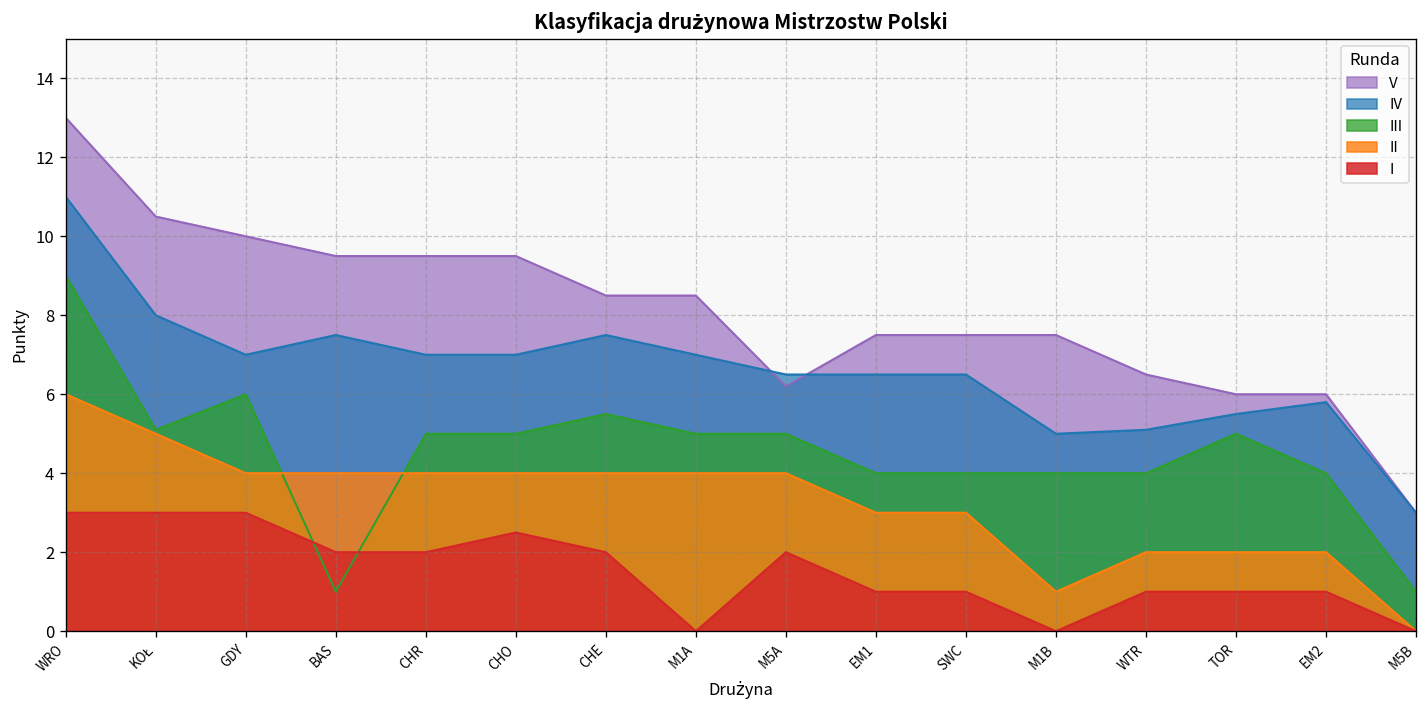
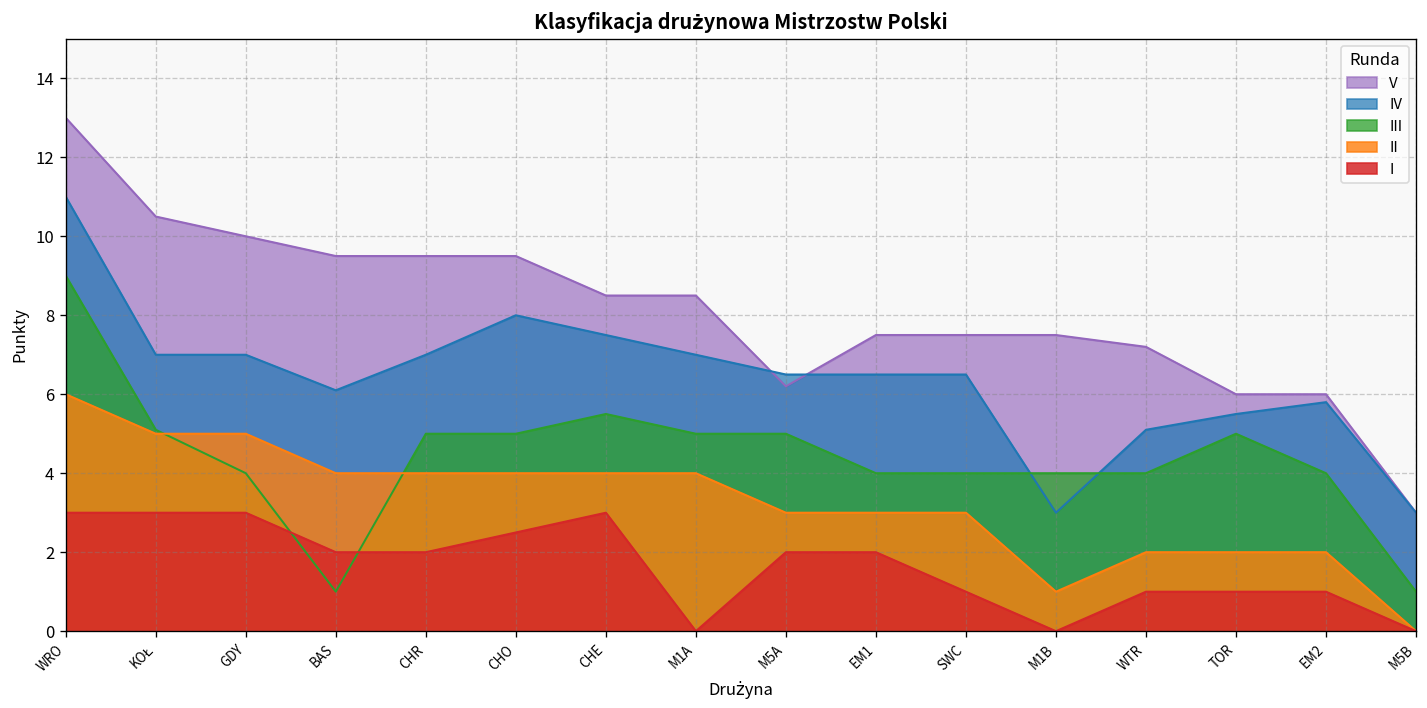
  {
    "V": {
      "WRO": 13.0,
      "KOŁ": 10.5,
      "GDY": 10.0,
      "BAS": 9.5,
      "CHR": 9.5,
      "CHO": 9.5,
      "CHE": 8.5,
      "M1A": 8.5,
      "M5A": 6.2,
      "EM1": 7.5,
      "SWC": 7.5,
      "M1B": 7.5,
-     "WTR": 6.5,
+     "WTR": 7.2,
      "TOR": 6.0,
      "EM2": 6.0
    },
    "IV": {
      "WRO": 11.0,
-     "KOŁ": 8,
+     "KOŁ": 7,
      "GDY": 7.0,
-     "BAS": 7.5,
+     "BAS": 6.1,
      "CHR": 7.0,
-     "CHO": 7,
+     "CHO": 8,
      "CHE": 7.5,
      "M1A": 7.0,
      "M5A": 6.5,
      "EM1": 6.5,
      "SWC": 6.5,
-     "M1B": 5,
+     "M1B": 3,
      "WTR": 5.1,
      "TOR": 5.5,
      "EM2": 5.8
    },
    "III": {
      "WRO": 9,
      "KOŁ": 5.1,
-     "GDY": 6,
+     "GDY": 4,
      "BAS": 1,
      "CHR": 5,
      "CHO": 5,
      "CHE": 5.5,
      "M1A": 5,
      "M5A": 5,
      "EM1": 4,
      "SWC": 4,
      "M1B": 4,
      "WTR": 4,
      "TOR": 5,
      "EM2": 4,
      "M5B": 1
    },
    "II": {
      "WRO": 6,
      "KOŁ": 5,
-     "GDY": 4,
+     "GDY": 5,
      "BAS": 4,
      "CHR": 4,
      "CHO": 4,
      "CHE": 4,
      "M1A": 4,
-     "M5A": 4,
+     "M5A": 3,
      "EM1": 3,
      "SWC": 3,
      "M1B": 1,
      "WTR": 2,
      "TOR": 2,
      "EM2": 2
    },
    "I": {
      "WRO": 3,
      "KOŁ": 3,
      "GDY": 3,
      "BAS": 2,
      "CHR": 2,
      "CHO": 2.5,
-     "CHE": 2,
+     "CHE": 3,
      "M1A": 0,
      "M5A": 2,
-     "EM1": 1,
+     "EM1": 2,
      "SWC": 1,
      "M1B": 0,
      "WTR": 1,
      "TOR": 1,
      "EM2": 1
    }
  }
